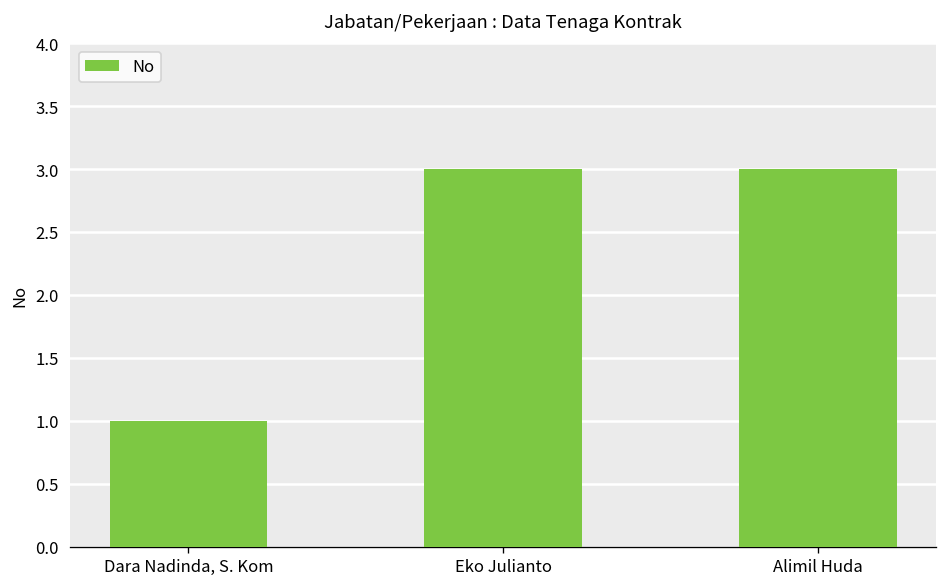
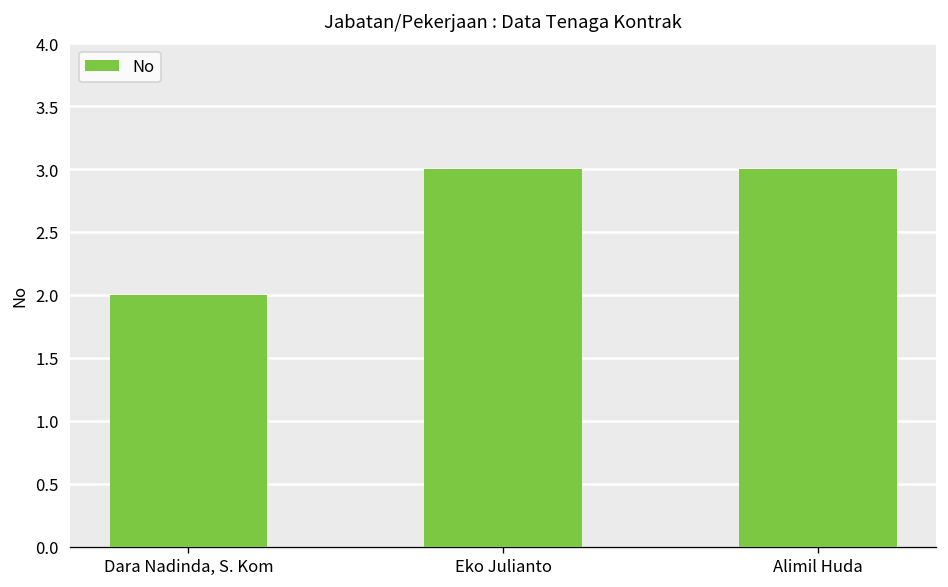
  {
-   "Dara Nadinda, S. Kom": 1,
+   "Dara Nadinda, S. Kom": 2,
    "Eko Julianto": 3,
    "Alimil Huda": 3
  }
